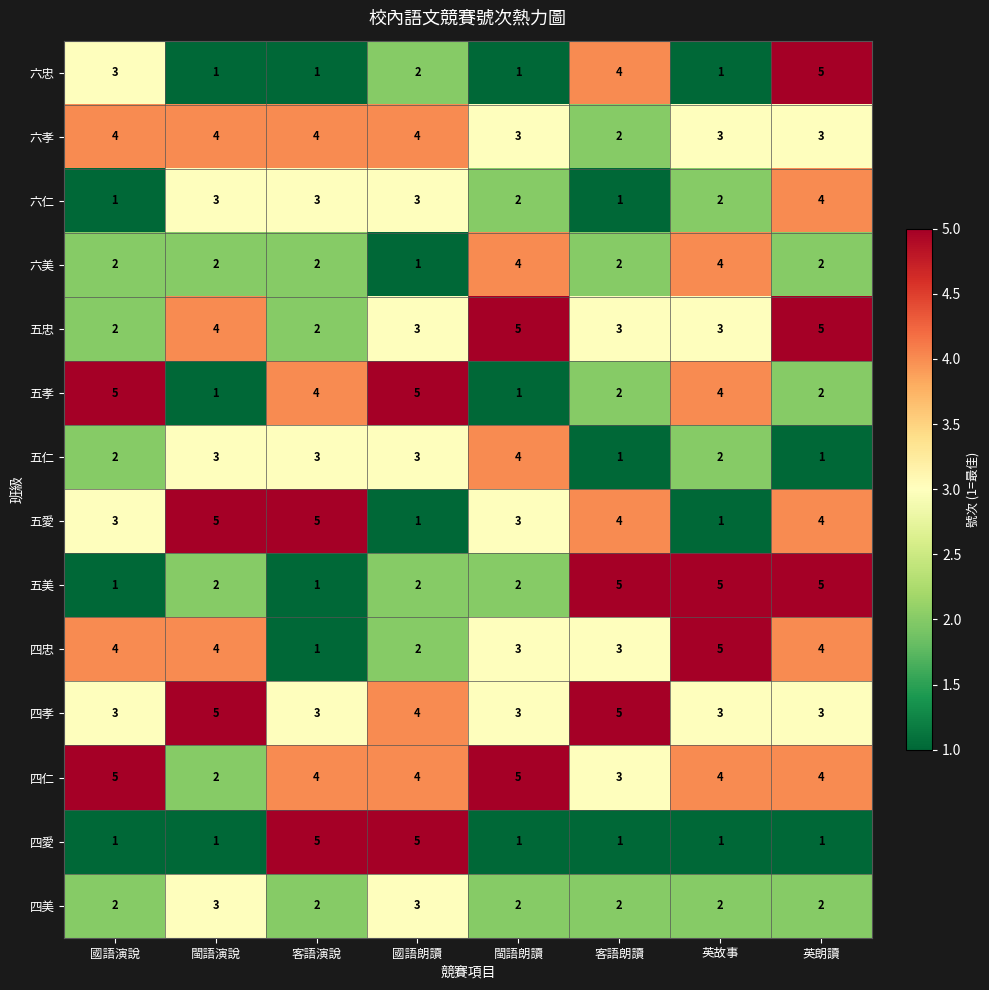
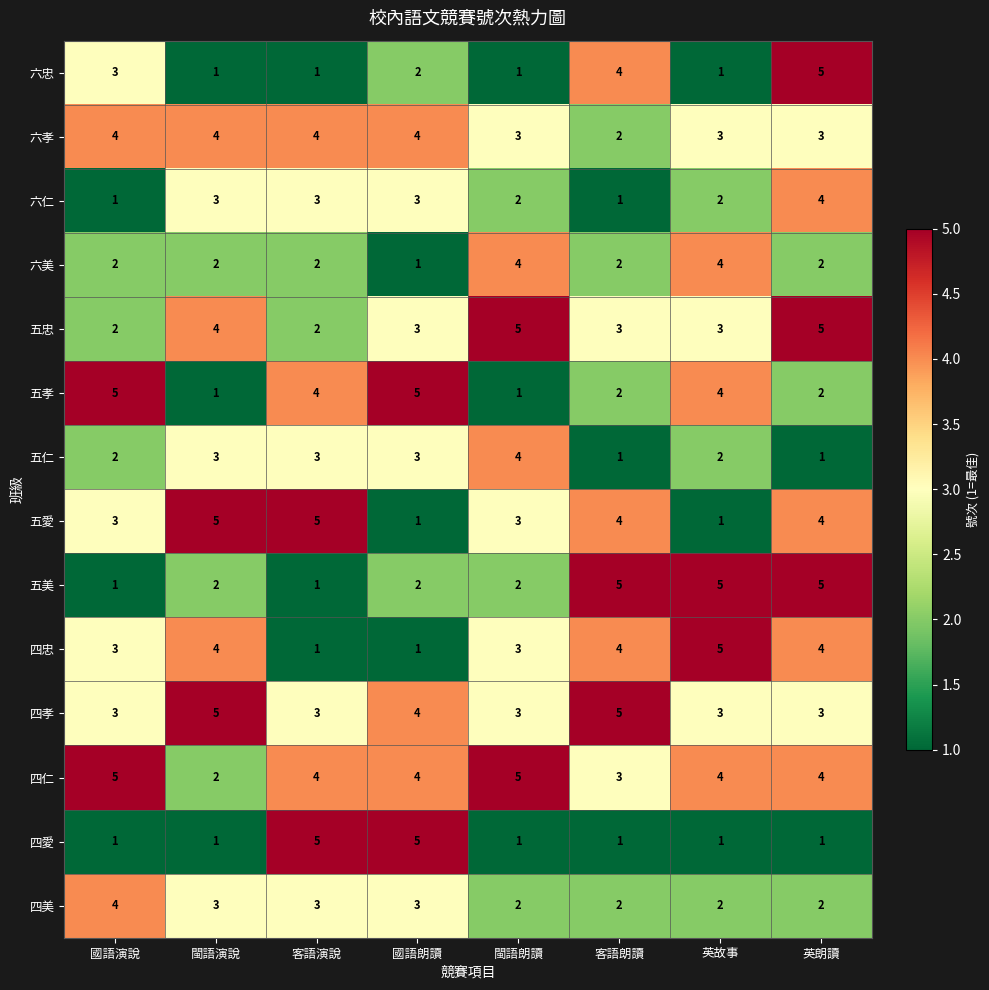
  {
    "六忠": {
      "國語演說": 3,
      "閩語演說": 1,
      "客語演說": 1,
      "國語朗讀": 2,
      "閩語朗讀": 1,
      "客語朗讀": 4,
      "英故事": 1,
      "英朗讀": 5
    },
    "六孝": {
      "國語演說": 4,
      "閩語演說": 4,
      "客語演說": 4,
      "國語朗讀": 4,
      "閩語朗讀": 3,
      "客語朗讀": 2,
      "英故事": 3,
      "英朗讀": 3
    },
    "六仁": {
      "國語演說": 1,
      "閩語演說": 3,
      "客語演說": 3,
      "國語朗讀": 3,
      "閩語朗讀": 2,
      "客語朗讀": 1,
      "英故事": 2,
      "英朗讀": 4
    },
    "六美": {
      "國語演說": 2,
      "閩語演說": 2,
      "客語演說": 2,
      "國語朗讀": 1,
      "閩語朗讀": 4,
      "客語朗讀": 2,
      "英故事": 4,
      "英朗讀": 2
    },
    "五忠": {
      "國語演說": 2,
      "閩語演說": 4,
      "客語演說": 2,
      "國語朗讀": 3,
      "閩語朗讀": 5,
      "客語朗讀": 3,
      "英故事": 3,
      "英朗讀": 5
    },
    "五孝": {
      "國語演說": 5,
      "閩語演說": 1,
      "客語演說": 4,
      "國語朗讀": 5,
      "閩語朗讀": 1,
      "客語朗讀": 2,
      "英故事": 4,
      "英朗讀": 2
    },
    "五仁": {
      "國語演說": 2,
      "閩語演說": 3,
      "客語演說": 3,
      "國語朗讀": 3,
      "閩語朗讀": 4,
      "客語朗讀": 1,
      "英故事": 2,
      "英朗讀": 1
    },
    "五愛": {
      "國語演說": 3,
      "閩語演說": 5,
      "客語演說": 5,
      "國語朗讀": 1,
      "閩語朗讀": 3,
      "客語朗讀": 4,
      "英故事": 1,
      "英朗讀": 4
    },
    "五美": {
      "國語演說": 1,
      "閩語演說": 2,
      "客語演說": 1,
      "國語朗讀": 2,
      "閩語朗讀": 2,
      "客語朗讀": 5,
      "英故事": 5,
      "英朗讀": 5
    },
    "四忠": {
-     "國語演說": 4,
+     "國語演說": 3,
      "閩語演說": 4,
      "客語演說": 1,
-     "國語朗讀": 2,
+     "國語朗讀": 1,
      "閩語朗讀": 3,
-     "客語朗讀": 3,
+     "客語朗讀": 4,
      "英故事": 5,
      "英朗讀": 4
    },
    "四孝": {
      "國語演說": 3,
      "閩語演說": 5,
      "客語演說": 3,
      "國語朗讀": 4,
      "閩語朗讀": 3,
      "客語朗讀": 5,
      "英故事": 3,
      "英朗讀": 3
    },
    "四仁": {
      "國語演說": 5,
      "閩語演說": 2,
      "客語演說": 4,
      "國語朗讀": 4,
      "閩語朗讀": 5,
      "客語朗讀": 3,
      "英故事": 4,
      "英朗讀": 4
    },
    "四愛": {
      "國語演說": 1,
      "閩語演說": 1,
      "客語演說": 5,
      "國語朗讀": 5,
      "閩語朗讀": 1,
      "客語朗讀": 1,
      "英故事": 1,
      "英朗讀": 1
    },
    "四美": {
-     "國語演說": 2,
+     "國語演說": 4,
      "閩語演說": 3,
-     "客語演說": 2,
+     "客語演說": 3,
      "國語朗讀": 3,
      "閩語朗讀": 2,
      "客語朗讀": 2,
      "英故事": 2,
      "英朗讀": 2
    }
  }
